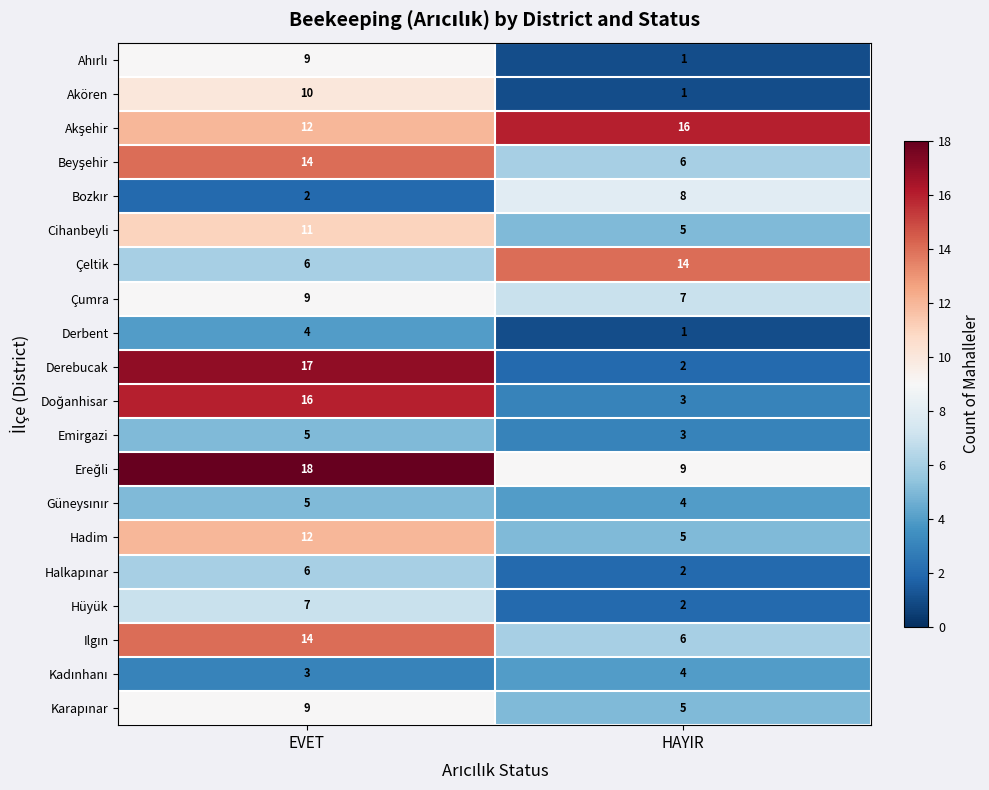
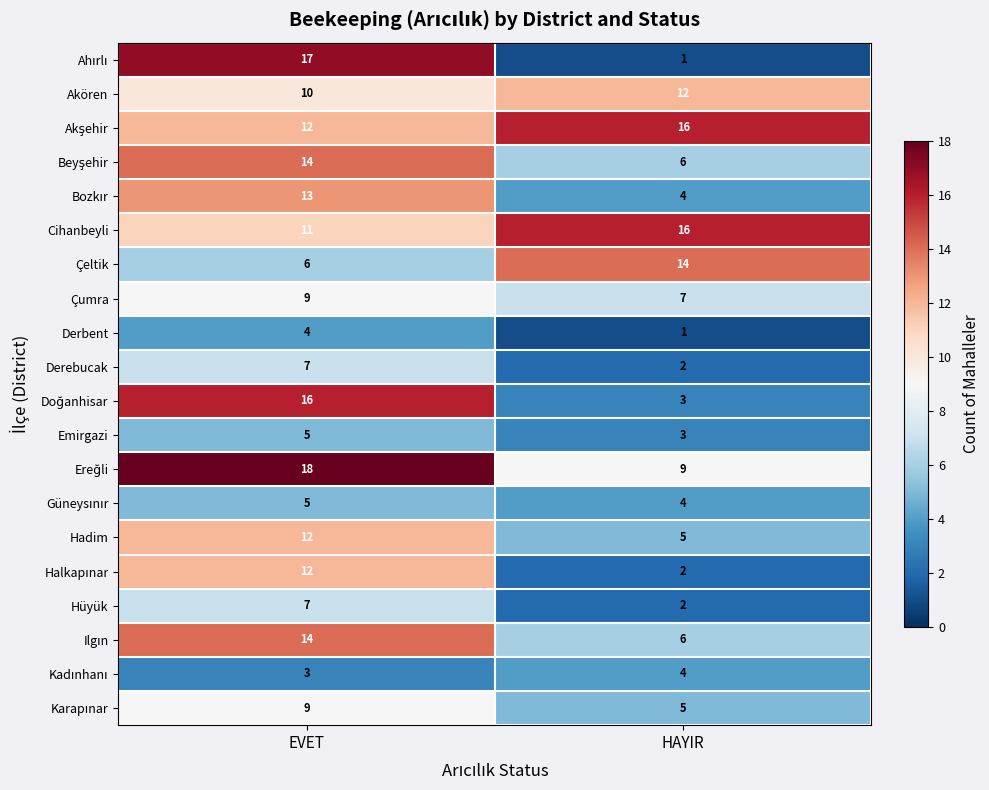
  {
    "Ahırlı": {
-     "EVET": 9,
+     "EVET": 17,
      "HAYIR": 1
    },
    "Akören": {
      "EVET": 10,
-     "HAYIR": 1
+     "HAYIR": 12
    },
    "Akşehir": {
      "EVET": 12,
      "HAYIR": 16
    },
    "Beyşehir": {
      "EVET": 14,
      "HAYIR": 6
    },
    "Bozkır": {
-     "EVET": 2,
-     "HAYIR": 8
+     "EVET": 13,
+     "HAYIR": 4
    },
    "Cihanbeyli": {
      "EVET": 11,
-     "HAYIR": 5
+     "HAYIR": 16
    },
    "Çeltik": {
      "EVET": 6,
      "HAYIR": 14
    },
    "Çumra": {
      "EVET": 9,
      "HAYIR": 7
    },
    "Derbent": {
      "EVET": 4,
      "HAYIR": 1
    },
    "Derebucak": {
-     "EVET": 17,
+     "EVET": 7,
      "HAYIR": 2
    },
    "Doğanhisar": {
      "EVET": 16,
      "HAYIR": 3
    },
    "Emirgazi": {
      "EVET": 5,
      "HAYIR": 3
    },
    "Ereğli": {
      "EVET": 18,
      "HAYIR": 9
    },
    "Güneysınır": {
      "EVET": 5,
      "HAYIR": 4
    },
    "Hadim": {
      "EVET": 12,
      "HAYIR": 5
    },
    "Halkapınar": {
-     "EVET": 6,
+     "EVET": 12,
      "HAYIR": 2
    },
    "Hüyük": {
      "EVET": 7,
      "HAYIR": 2
    },
    "Ilgın": {
      "EVET": 14,
      "HAYIR": 6
    },
    "Kadınhanı": {
      "EVET": 3,
      "HAYIR": 4
    },
    "Karapınar": {
      "EVET": 9,
      "HAYIR": 5
    }
  }
